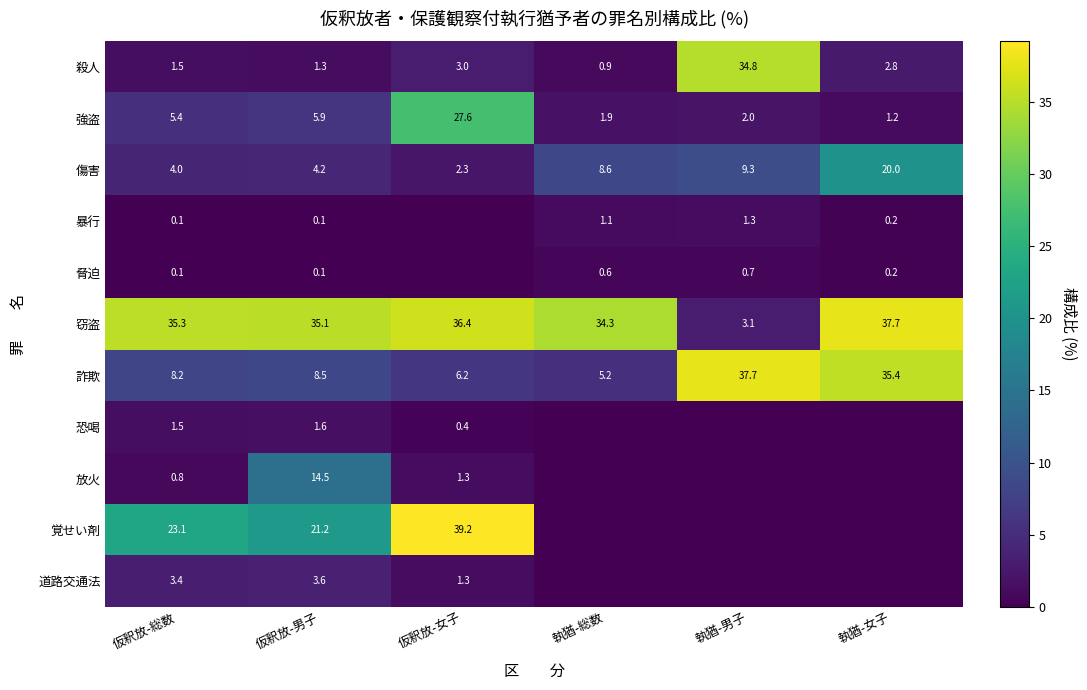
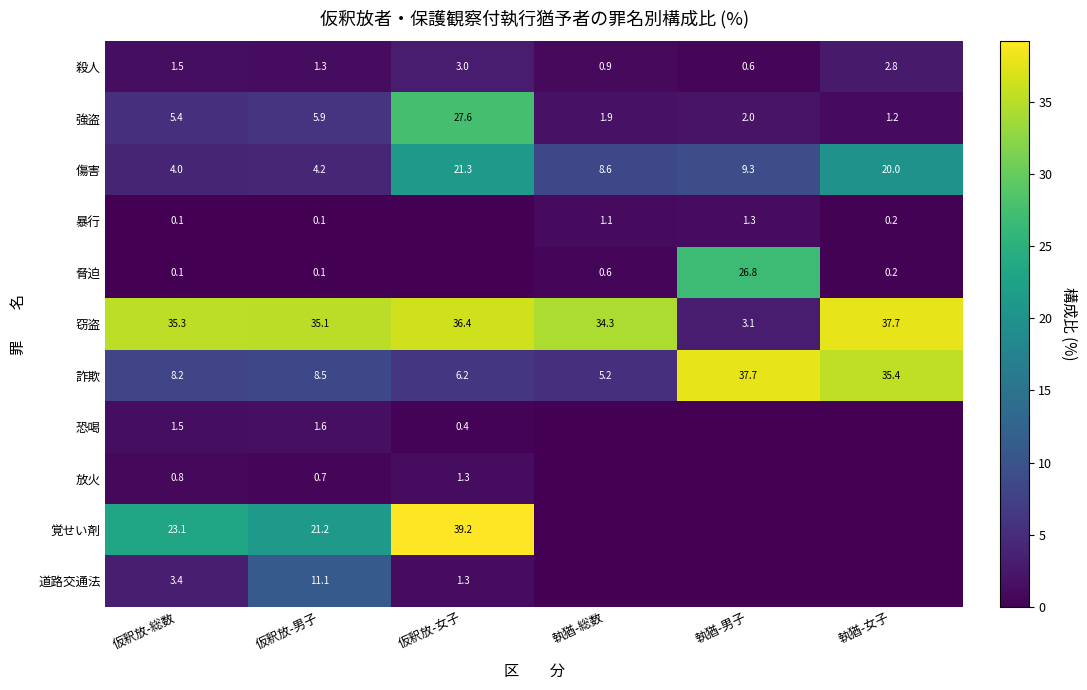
  {
    "殺人": {
      "仮釈放-総数": 1.5,
      "仮釈放-男子": 1.3,
      "仮釈放-女子": 3.0,
      "執猶-総数": 0.9,
-     "執猶-男子": 34.8,
+     "執猶-男子": 0.6,
      "執猶-女子": 2.8
    },
    "強盗": {
      "仮釈放-総数": 5.4,
      "仮釈放-男子": 5.9,
      "仮釈放-女子": 27.6,
      "執猶-総数": 1.9,
      "執猶-男子": 2.0,
      "執猶-女子": 1.2
    },
    "傷害": {
      "仮釈放-総数": 4.0,
      "仮釈放-男子": 4.2,
-     "仮釈放-女子": 2.3,
+     "仮釈放-女子": 21.3,
      "執猶-総数": 8.6,
      "執猶-男子": 9.3,
      "執猶-女子": 20.0
    },
    "暴行": {
      "仮釈放-総数": 0.1,
      "仮釈放-男子": 0.1,
      "執猶-総数": 1.1,
      "執猶-男子": 1.3,
      "執猶-女子": 0.2
    },
    "脅迫": {
      "仮釈放-総数": 0.1,
      "仮釈放-男子": 0.1,
      "執猶-総数": 0.6,
-     "執猶-男子": 0.7,
+     "執猶-男子": 26.8,
      "執猶-女子": 0.2
    },
    "窃盗": {
      "仮釈放-総数": 35.3,
      "仮釈放-男子": 35.1,
      "仮釈放-女子": 36.4,
      "執猶-総数": 34.3,
      "執猶-男子": 3.1,
      "執猶-女子": 37.7
    },
    "詐欺": {
      "仮釈放-総数": 8.2,
      "仮釈放-男子": 8.5,
      "仮釈放-女子": 6.2,
      "執猶-総数": 5.2,
      "執猶-男子": 37.7,
      "執猶-女子": 35.4
    },
    "恐喝": {
      "仮釈放-総数": 1.5,
      "仮釈放-男子": 1.6,
      "仮釈放-女子": 0.4
    },
    "放火": {
      "仮釈放-総数": 0.8,
-     "仮釈放-男子": 14.5,
+     "仮釈放-男子": 0.7,
      "仮釈放-女子": 1.3
    },
    "覚せい剤": {
      "仮釈放-総数": 23.1,
      "仮釈放-男子": 21.2,
      "仮釈放-女子": 39.2
    },
    "道路交通法": {
      "仮釈放-総数": 3.4,
-     "仮釈放-男子": 3.6,
+     "仮釈放-男子": 11.1,
      "仮釈放-女子": 1.3
    }
  }
